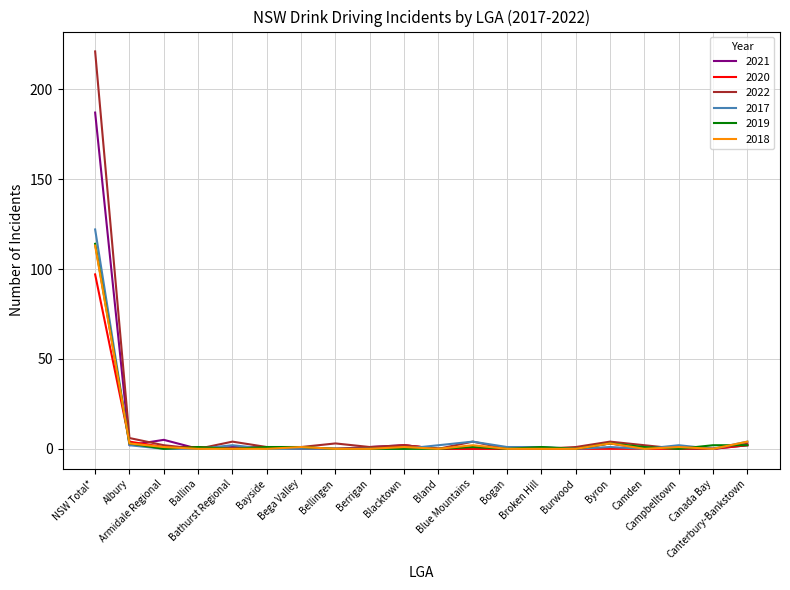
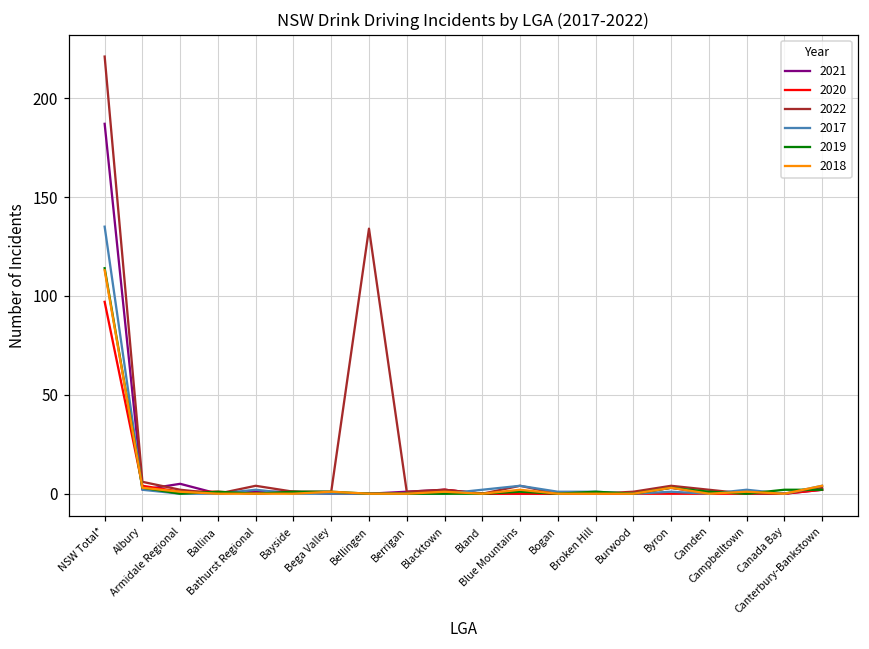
  {
    "2021": {
      "NSW Total*": 187,
      "Armidale Regional": 5
    },
    "2020": {
      "NSW Total*": 97
    },
    "2022": {
      "NSW Total*": 221,
      "Albury": 6,
      "Bathurst Regional": 4,
-     "Bellingen": 3
+     "Bellingen": 134
    },
    "2017": {
-     "NSW Total*": 122,
+     "NSW Total*": 135,
      "Bland": 2
    },
    "2019": {
      "Canada Bay": 2
    }
  }
